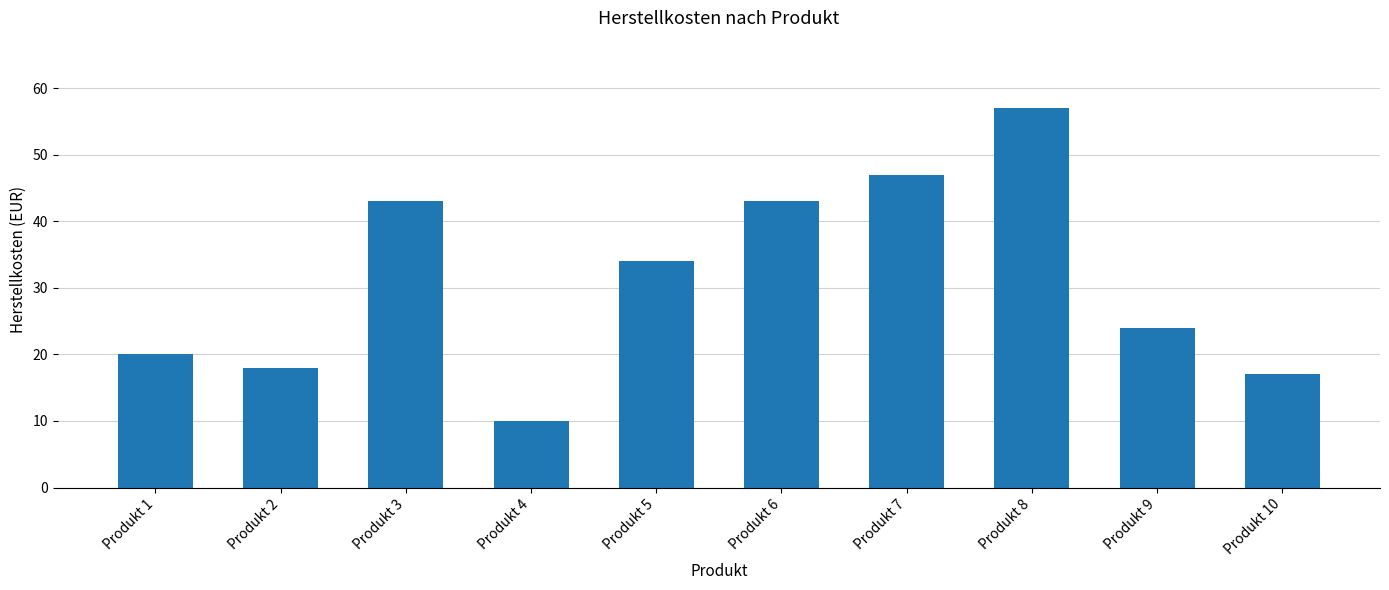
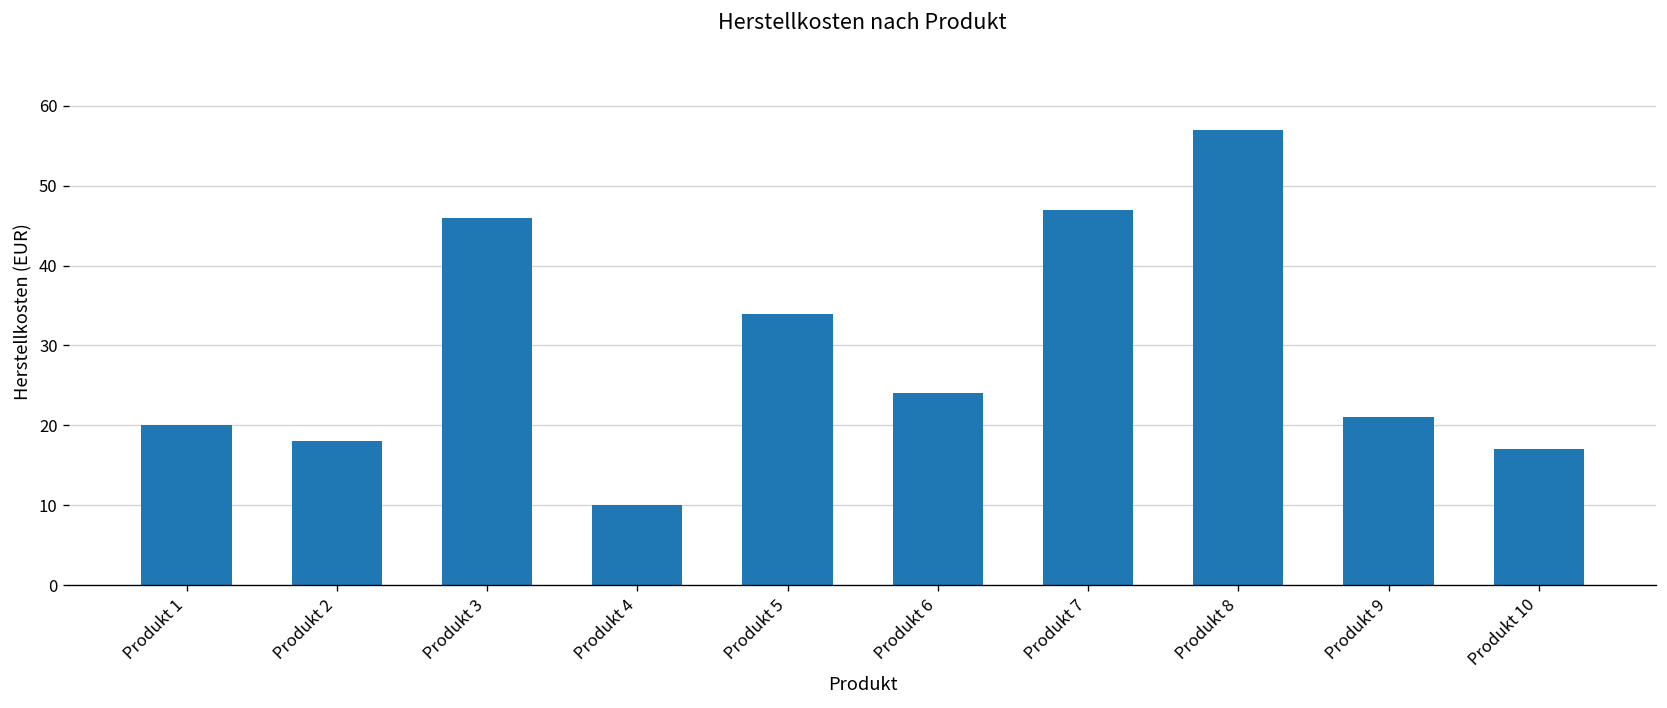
  {
    "Produkt 1": 20,
    "Produkt 2": 18,
-   "Produkt 3": 43,
+   "Produkt 3": 46,
    "Produkt 4": 10,
    "Produkt 5": 34,
-   "Produkt 6": 43,
+   "Produkt 6": 24,
    "Produkt 7": 47,
    "Produkt 8": 57,
-   "Produkt 9": 24,
+   "Produkt 9": 21,
    "Produkt 10": 17
  }
